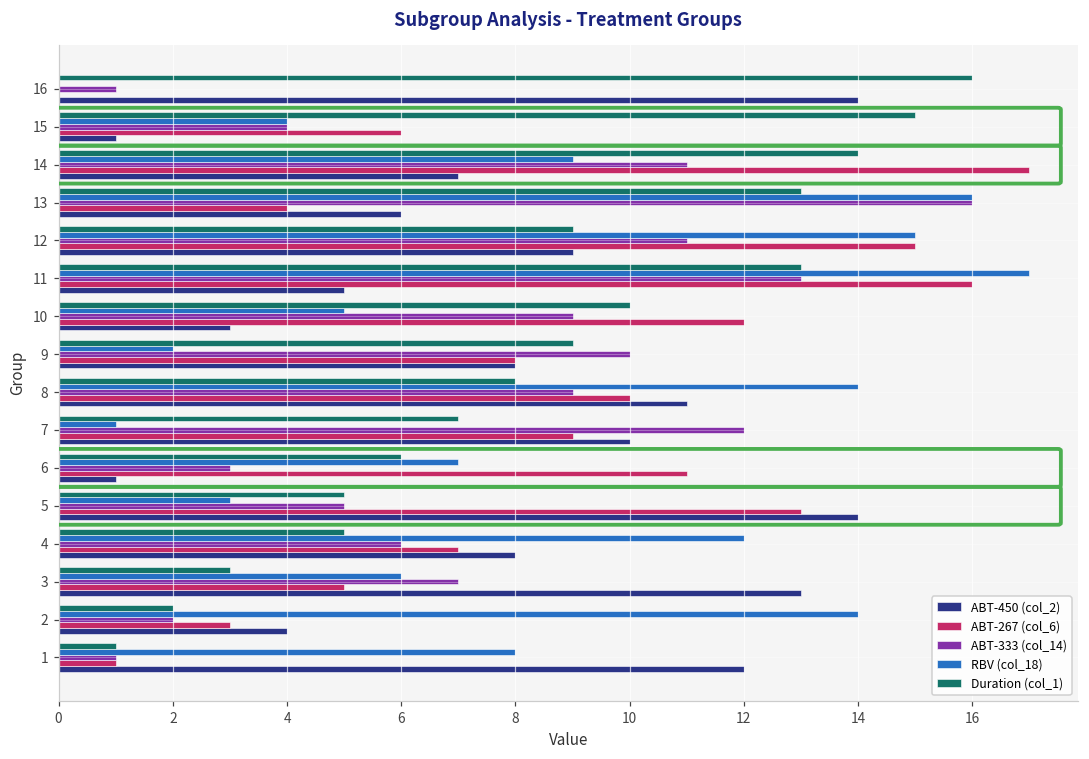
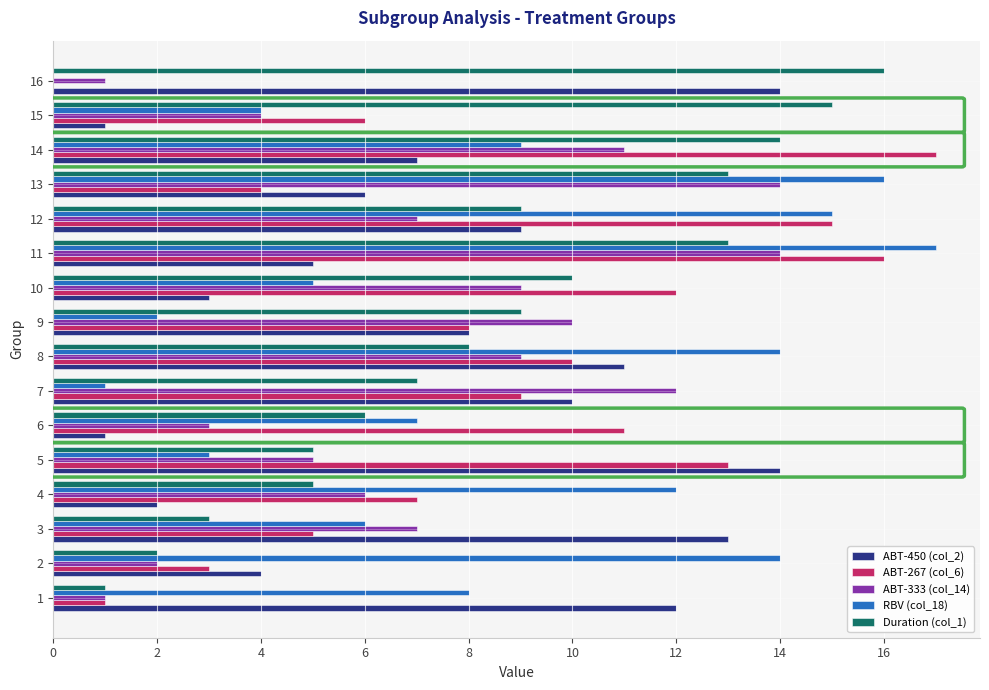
  {
    "ABT-450 (col_2)": {
      "16": 14,
      "15": 1,
      "14": 7,
      "13": 6,
      "12": 9,
      "11": 5,
      "10": 3,
      "9": 8,
      "8": 11,
      "7": 10,
      "6": 1,
      "5": 14,
-     "4": 8,
+     "4": 2,
      "3": 13,
      "2": 4,
      "1": 12
    },
    "ABT-267 (col_6)": {
      "16": 0,
      "15": 6,
      "14": 17,
      "13": 4,
      "12": 15,
      "11": 16,
      "10": 12,
      "9": 8,
      "8": 10,
      "7": 9,
      "6": 11,
      "5": 13,
      "4": 7,
      "3": 5,
      "2": 3,
      "1": 1
    },
    "ABT-333 (col_14)": {
      "16": 1,
      "15": 4,
      "14": 11,
-     "13": 16,
-     "12": 11,
-     "11": 13,
+     "13": 14,
+     "12": 7,
+     "11": 14,
      "10": 9,
      "9": 10,
      "8": 9,
      "7": 12,
      "6": 3,
      "5": 5,
      "4": 6,
      "3": 7,
      "2": 2,
      "1": 1
    },
    "RBV (col_18)": {
      "16": 0,
      "15": 4,
      "14": 9,
      "13": 16,
      "12": 15,
      "11": 17,
      "10": 5,
      "9": 2,
      "8": 14,
      "7": 1,
      "6": 7,
      "5": 3,
      "4": 12,
      "3": 6,
      "2": 14,
      "1": 8
    },
    "Duration (col_1)": {
      "16": 16,
      "15": 15,
      "14": 14,
      "13": 13,
      "12": 9,
      "11": 13,
      "10": 10,
      "9": 9,
      "8": 8,
      "7": 7,
      "6": 6,
      "5": 5,
      "4": 5,
      "3": 3,
      "2": 2,
      "1": 1
    }
  }
